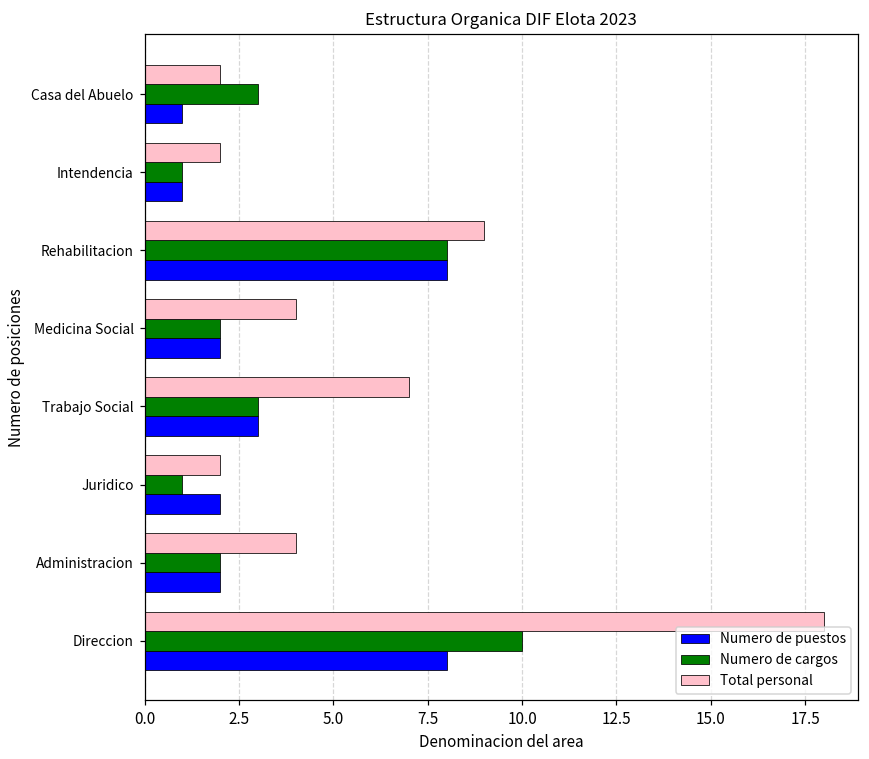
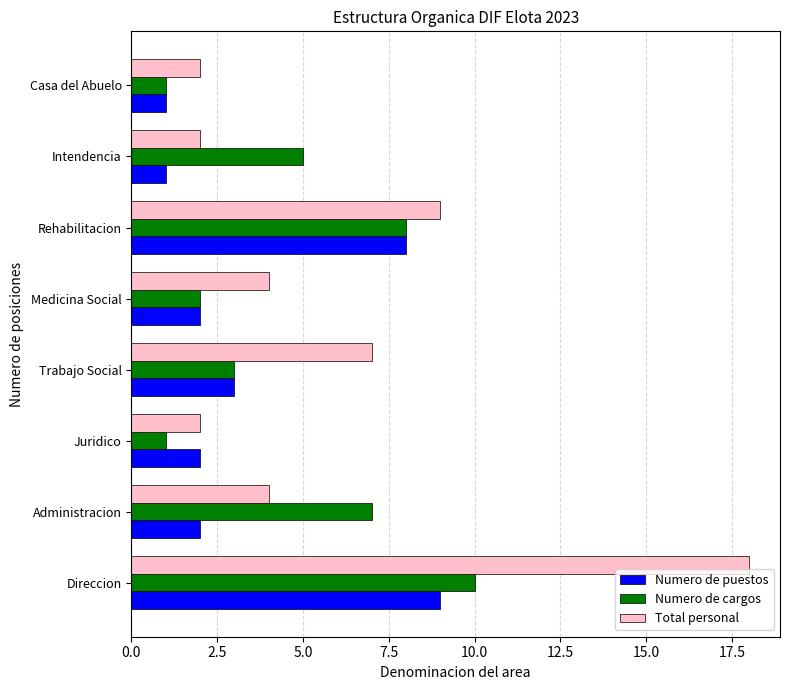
  {
    "Numero de puestos": {
      "Casa del Abuelo": 1,
      "Intendencia": 1,
      "Rehabilitacion": 8,
      "Medicina Social": 2,
      "Trabajo Social": 3,
      "Juridico": 2,
      "Administracion": 2,
-     "Direccion": 8
+     "Direccion": 9
    },
    "Numero de cargos": {
-     "Casa del Abuelo": 3,
-     "Intendencia": 1,
+     "Casa del Abuelo": 1,
+     "Intendencia": 5,
      "Rehabilitacion": 8,
      "Medicina Social": 2,
      "Trabajo Social": 3,
      "Juridico": 1,
-     "Administracion": 2,
+     "Administracion": 7,
      "Direccion": 10
    },
    "Total personal": {
      "Casa del Abuelo": 2,
      "Intendencia": 2,
      "Rehabilitacion": 9,
      "Medicina Social": 4,
      "Trabajo Social": 7,
      "Juridico": 2,
      "Administracion": 4,
      "Direccion": 18
    }
  }
